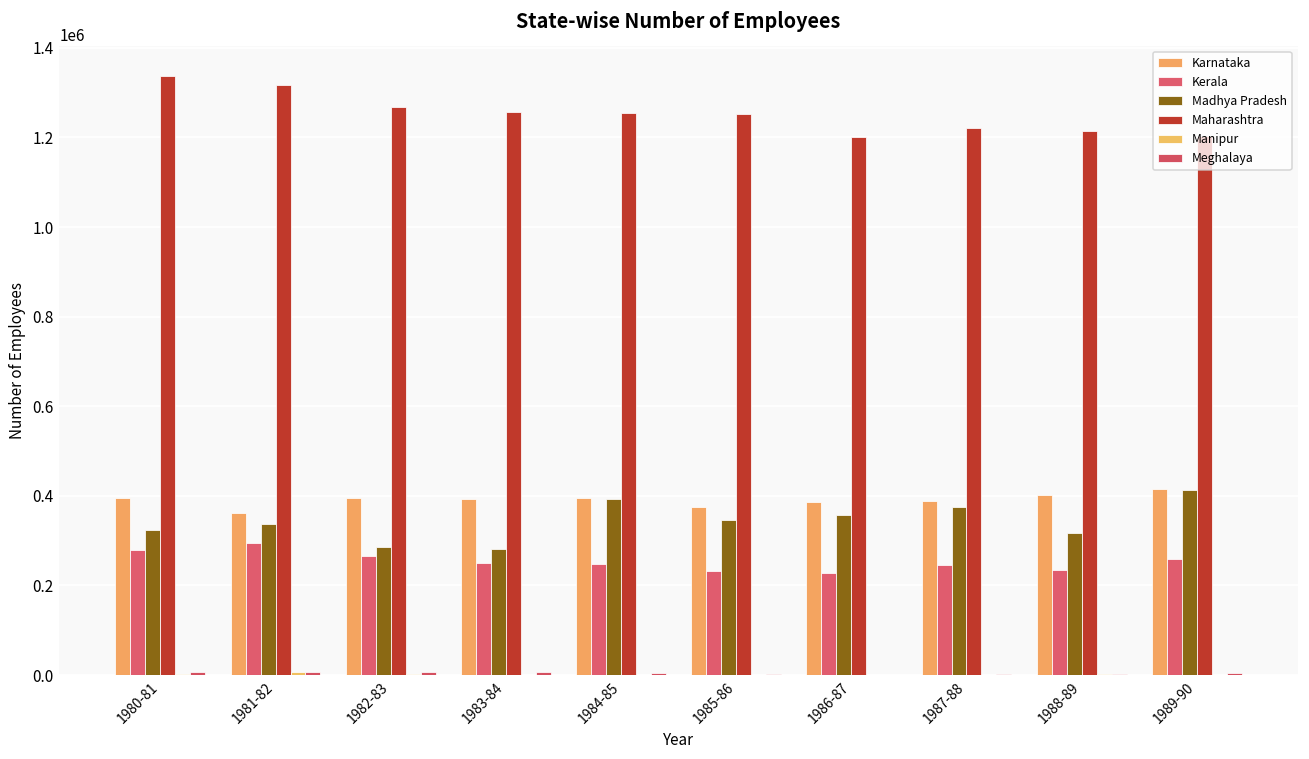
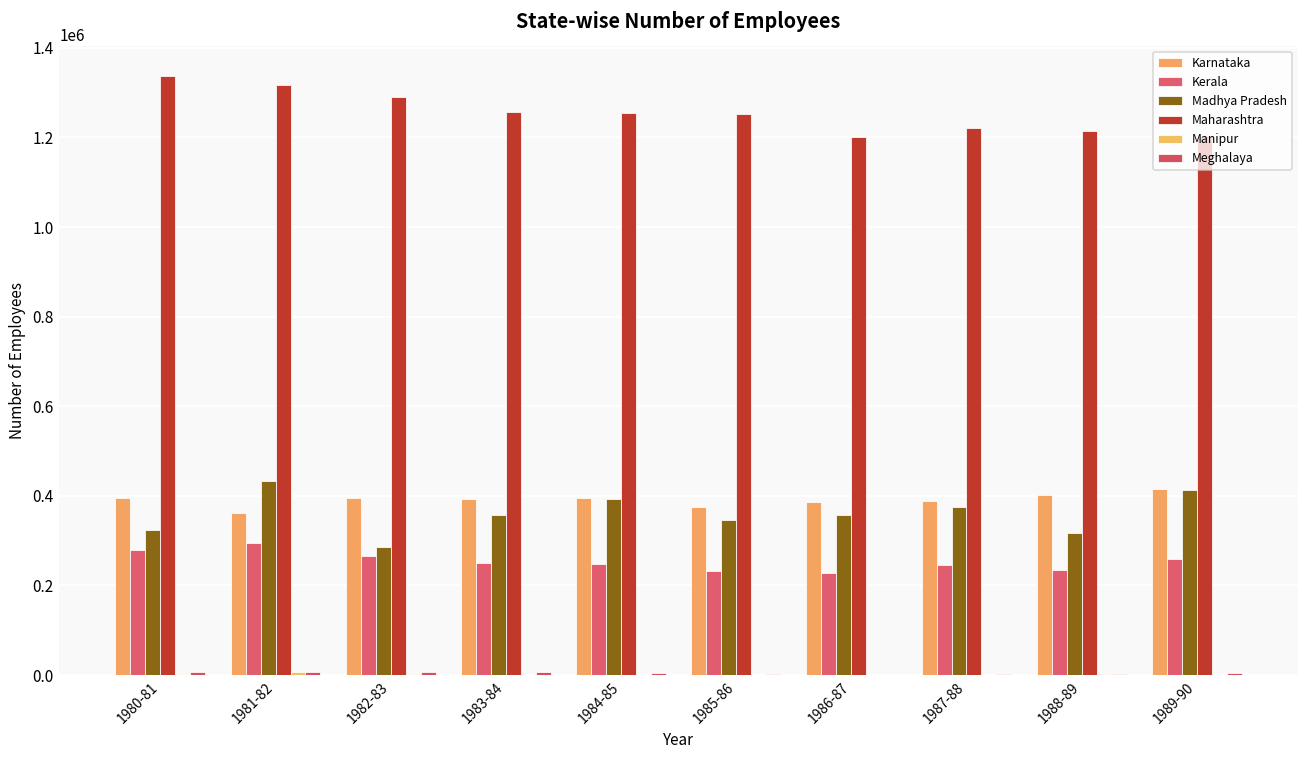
  {
    "Madhya Pradesh": {
      "1980-81": 320000,
-     "1981-82": 340000,
+     "1981-82": 430000,
      "1982-83": 290000,
-     "1983-84": 280000,
+     "1983-84": 360000,
      "1984-85": 390000,
      "1985-86": 350000,
      "1986-87": 360000,
      "1987-88": 380000,
      "1988-89": 320000,
      "1989-90": 410000
    },
    "Maharashtra": {
      "1980-81": 1340000,
      "1981-82": 1320000,
-     "1982-83": 1270000,
+     "1982-83": 1290000,
      "1983-84": 1260000,
      "1984-85": 1260000,
      "1985-86": 1250000,
      "1986-87": 1200000,
      "1987-88": 1220000,
      "1988-89": 1210000
    }
  }
